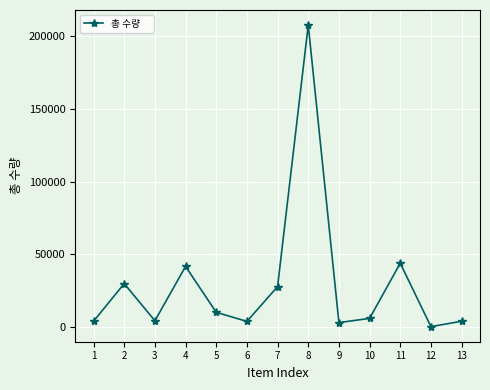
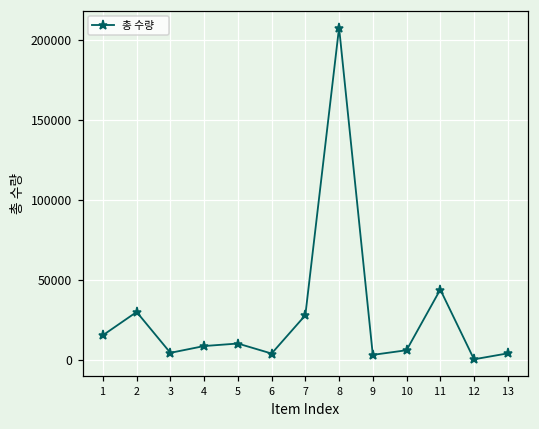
  {
-   "1": 4000,
+   "1": 15000,
    "2": 30000,
    "3": 4000,
-   "4": 42000,
+   "4": 9000,
    "5": 10000,
    "6": 4000,
    "7": 28000,
    "8": 208000,
    "9": 3000,
    "10": 6000,
    "11": 44000,
    "12": 0,
    "13": 4000
  }
